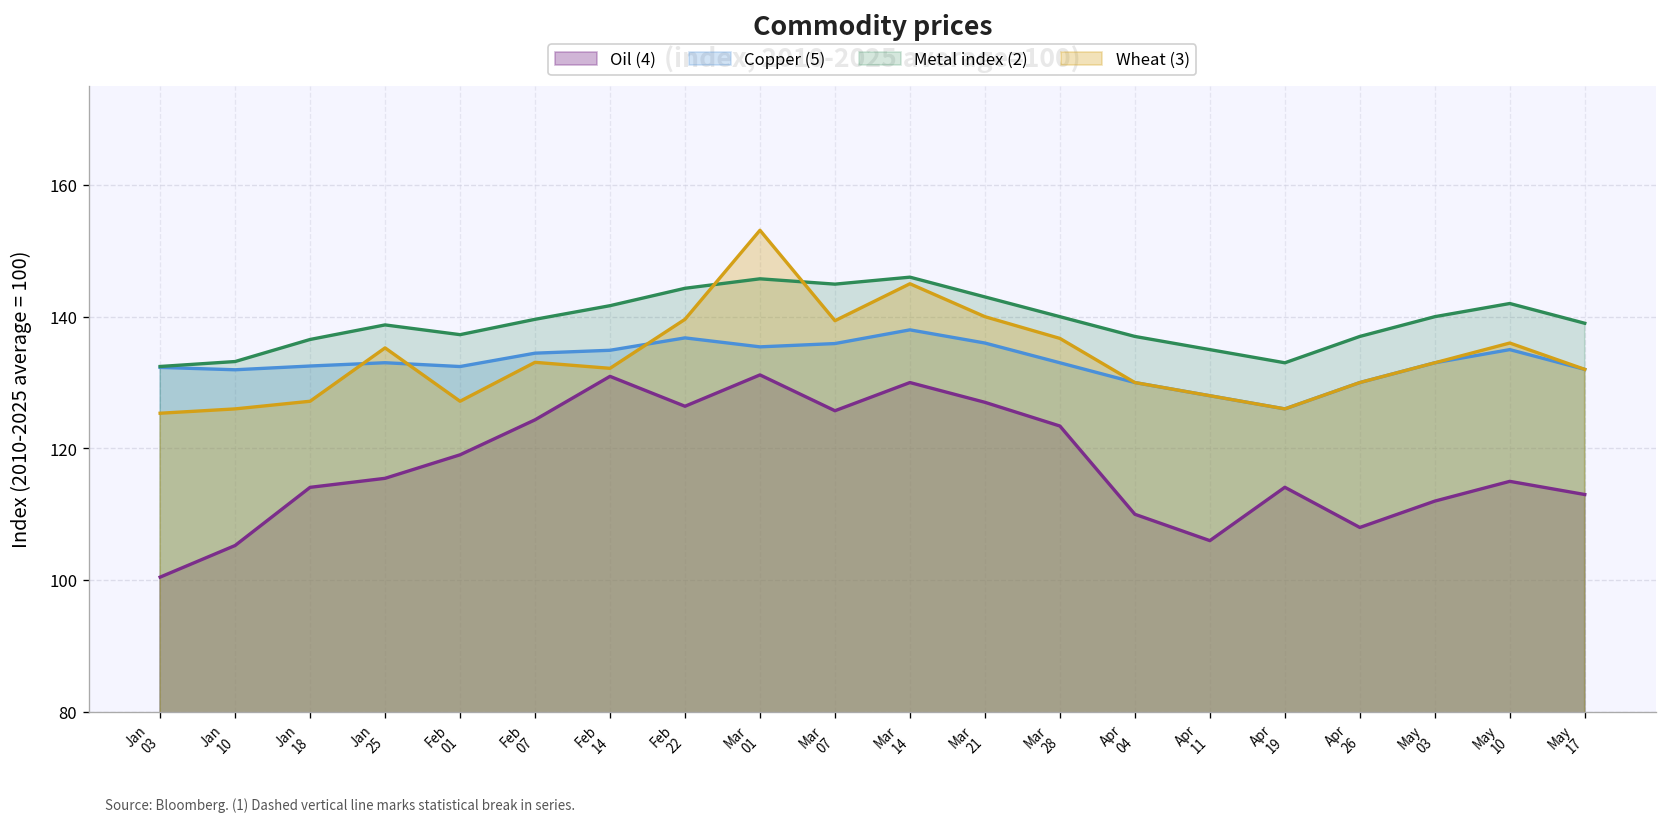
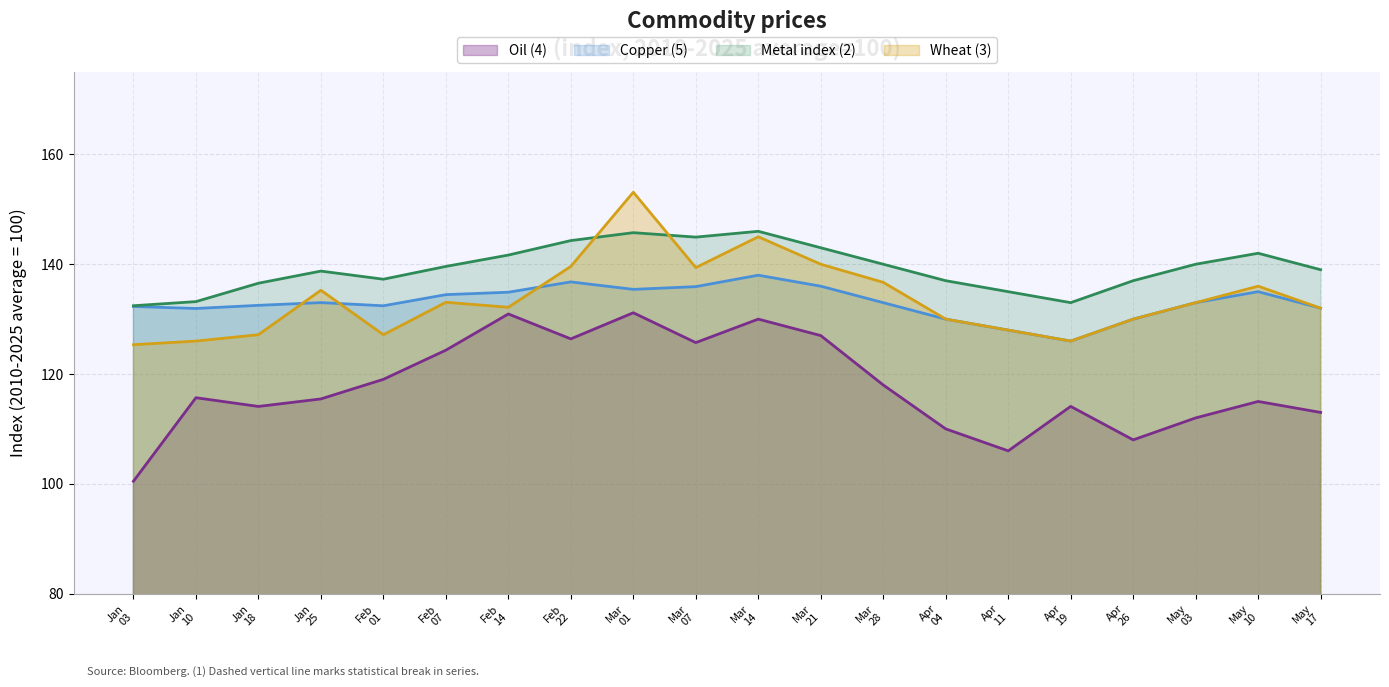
  {
    "Oil (4)": {
      "Jan 03": 100,
-     "Jan 10": 105,
+     "Jan 10": 116,
      "Jan 18": 114,
      "Jan 25": 115,
      "Feb 01": 119,
      "Feb 07": 124,
      "Feb 14": 131,
      "Feb 22": 126,
      "Mar 01": 131,
      "Mar 07": 126,
      "Mar 14": 130,
      "Mar 21": 127,
-     "Mar 28": 123,
+     "Mar 28": 118,
      "Apr 04": 110,
      "Apr 11": 106,
      "Apr 19": 114,
      "Apr 26": 108,
      "May 03": 112,
      "May 10": 115,
      "May 17": 113
    },
    "Wheat (3)": {
      "Jan 03": 125,
      "Jan 10": 126,
      "Jan 18": 127,
      "Jan 25": 135,
      "Feb 01": 127,
      "Feb 07": 133,
      "Feb 14": 132,
      "Feb 22": 140,
      "Mar 01": 153,
      "Mar 07": 139,
      "Mar 14": 145,
      "Mar 21": 140,
      "Mar 28": 137,
      "May 10": 136
    }
  }
